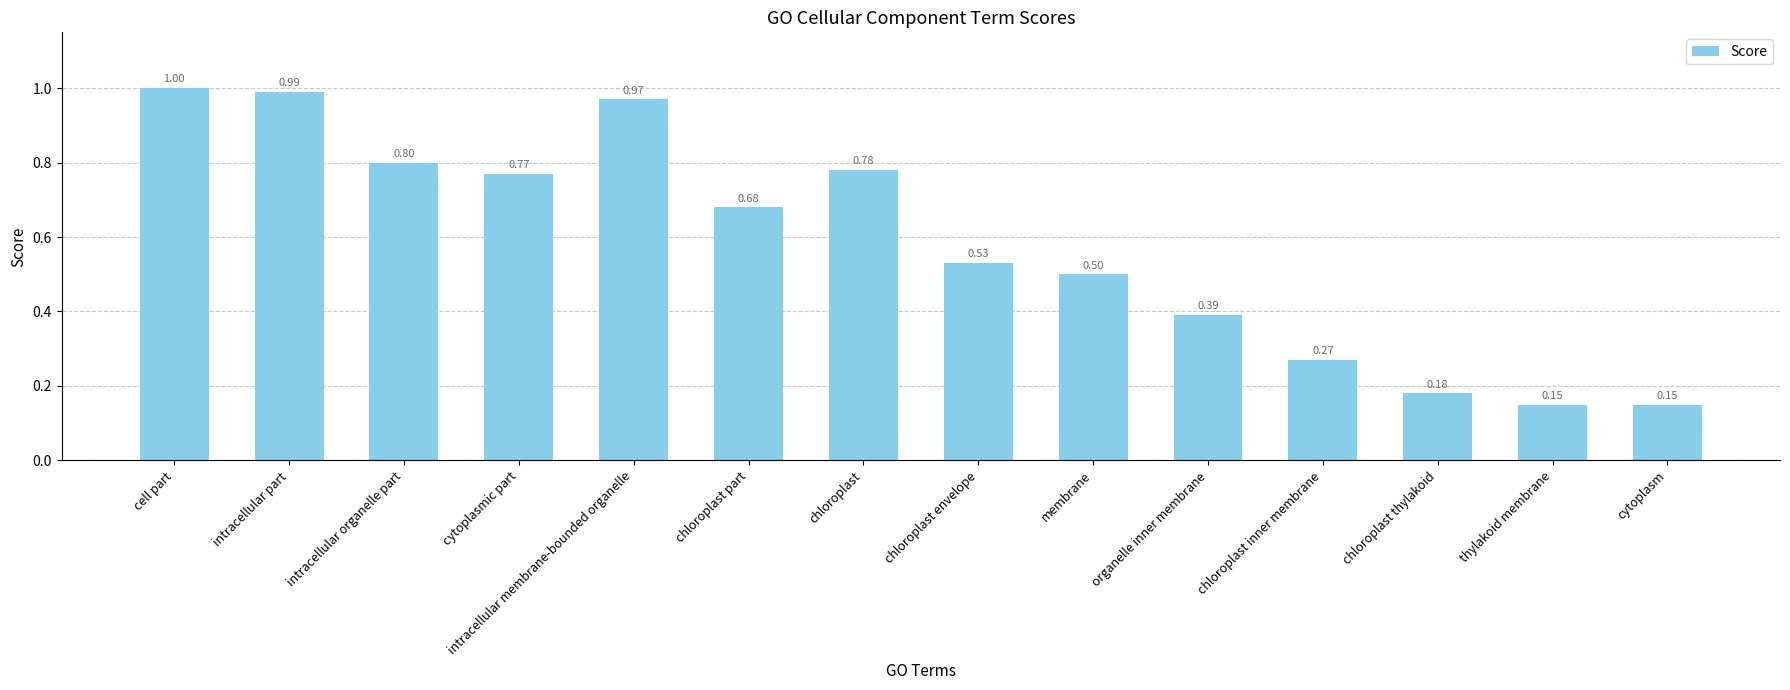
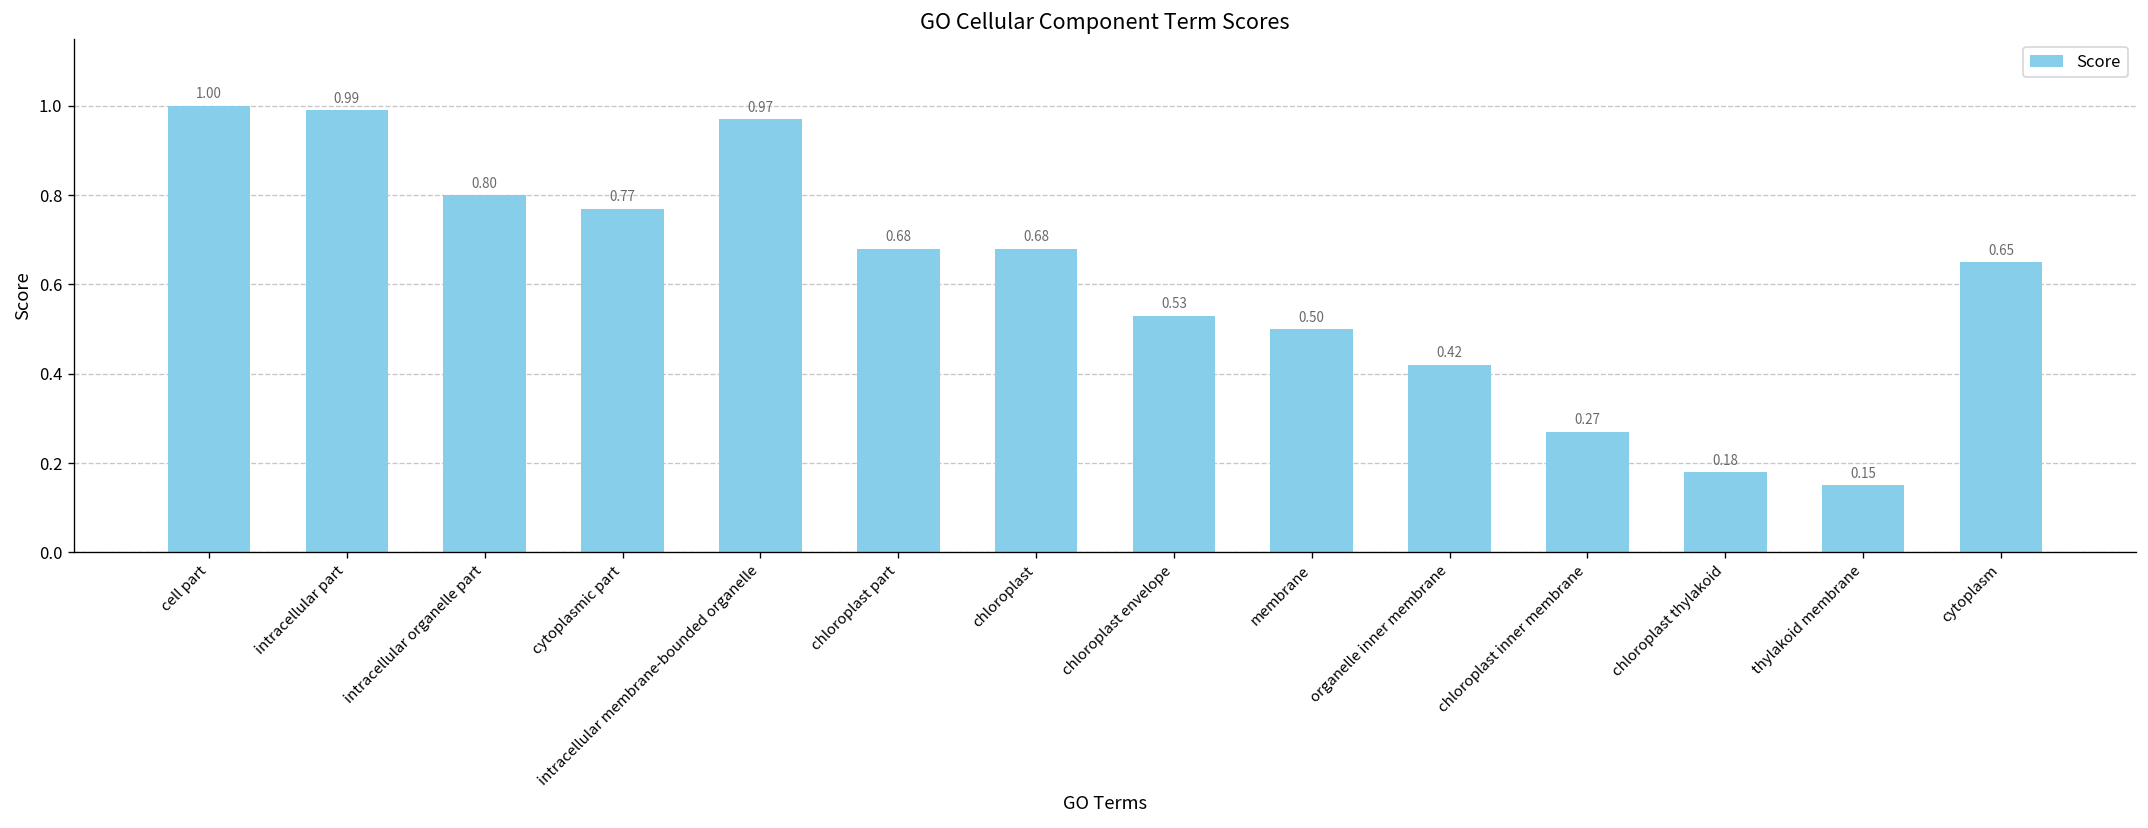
  {
    "cell part": 1.00,
    "intracellular part": 0.99,
    "intracellular organelle part": 0.80,
    "cytoplasmic part": 0.77,
    "intracellular membrane-bounded organelle": 0.97,
    "chloroplast part": 0.68,
-   "chloroplast": 0.78,
+   "chloroplast": 0.68,
    "chloroplast envelope": 0.53,
    "membrane": 0.50,
-   "organelle inner membrane": 0.39,
+   "organelle inner membrane": 0.42,
    "chloroplast inner membrane": 0.27,
    "chloroplast thylakoid": 0.18,
    "thylakoid membrane": 0.15,
-   "cytoplasm": 0.15
+   "cytoplasm": 0.65
  }
